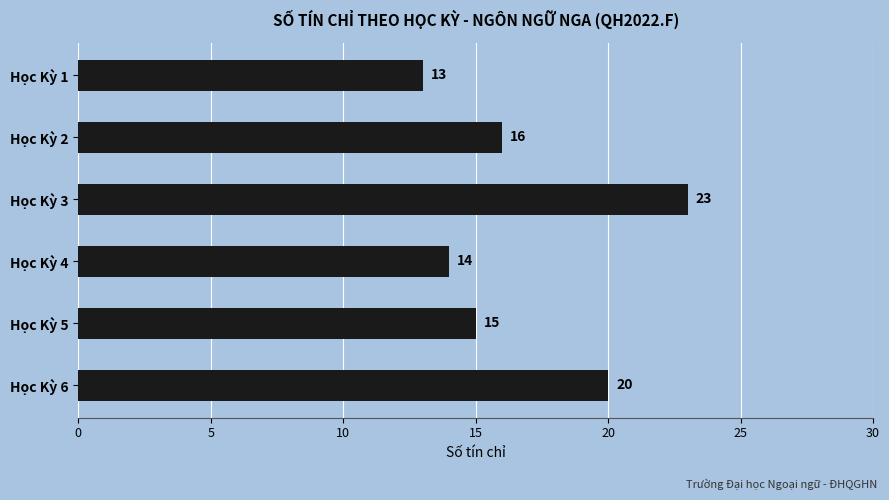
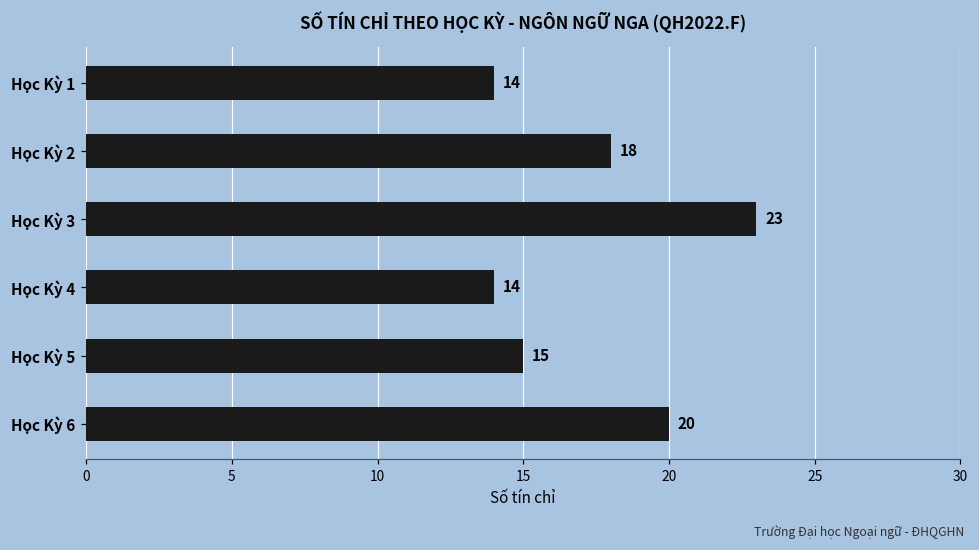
  {
-   "Học Kỳ 1": 13,
-   "Học Kỳ 2": 16,
+   "Học Kỳ 1": 14,
+   "Học Kỳ 2": 18,
    "Học Kỳ 3": 23,
    "Học Kỳ 4": 14,
    "Học Kỳ 5": 15,
    "Học Kỳ 6": 20
  }
